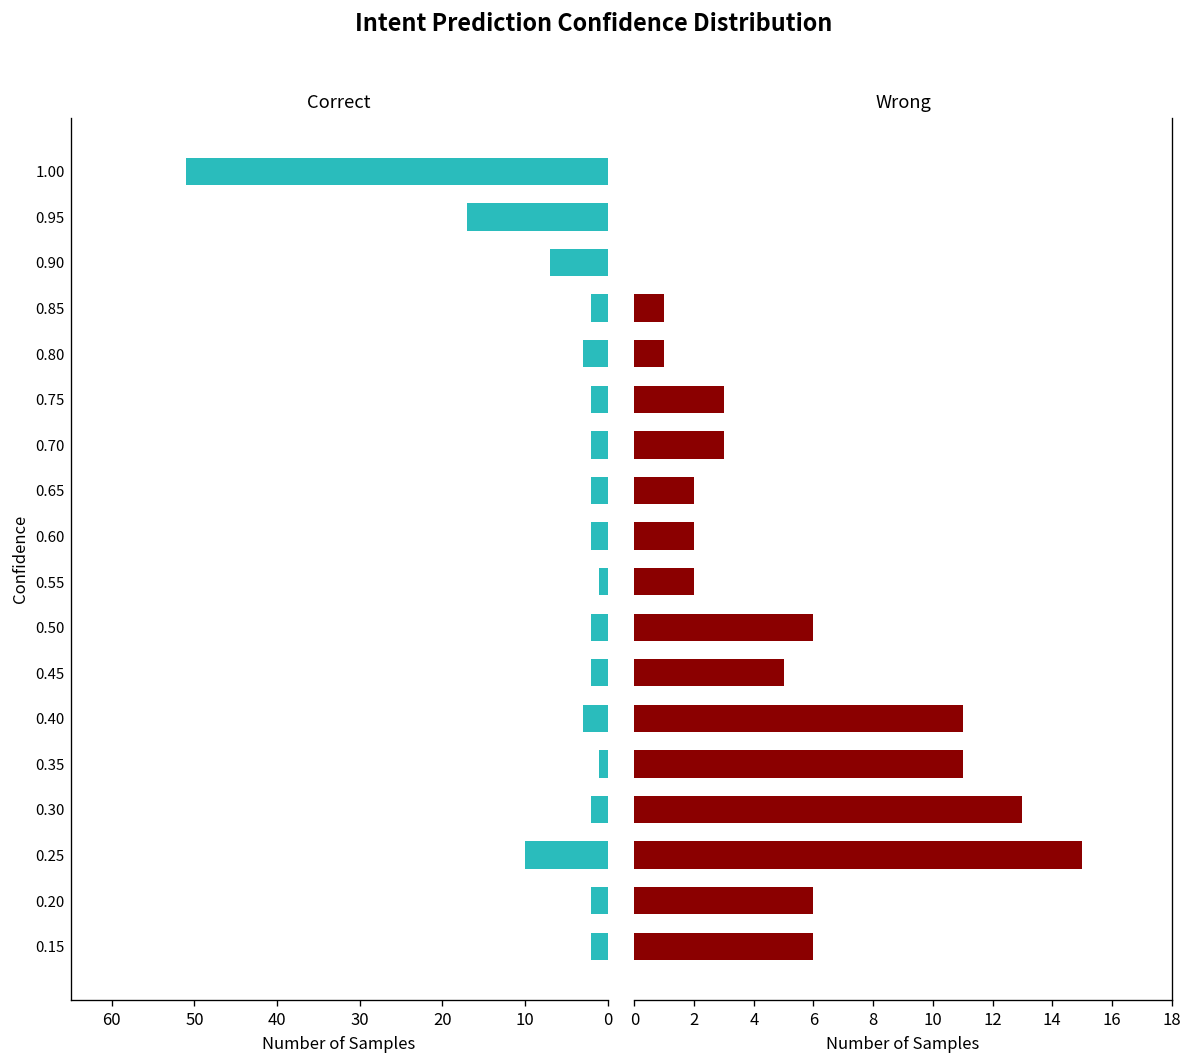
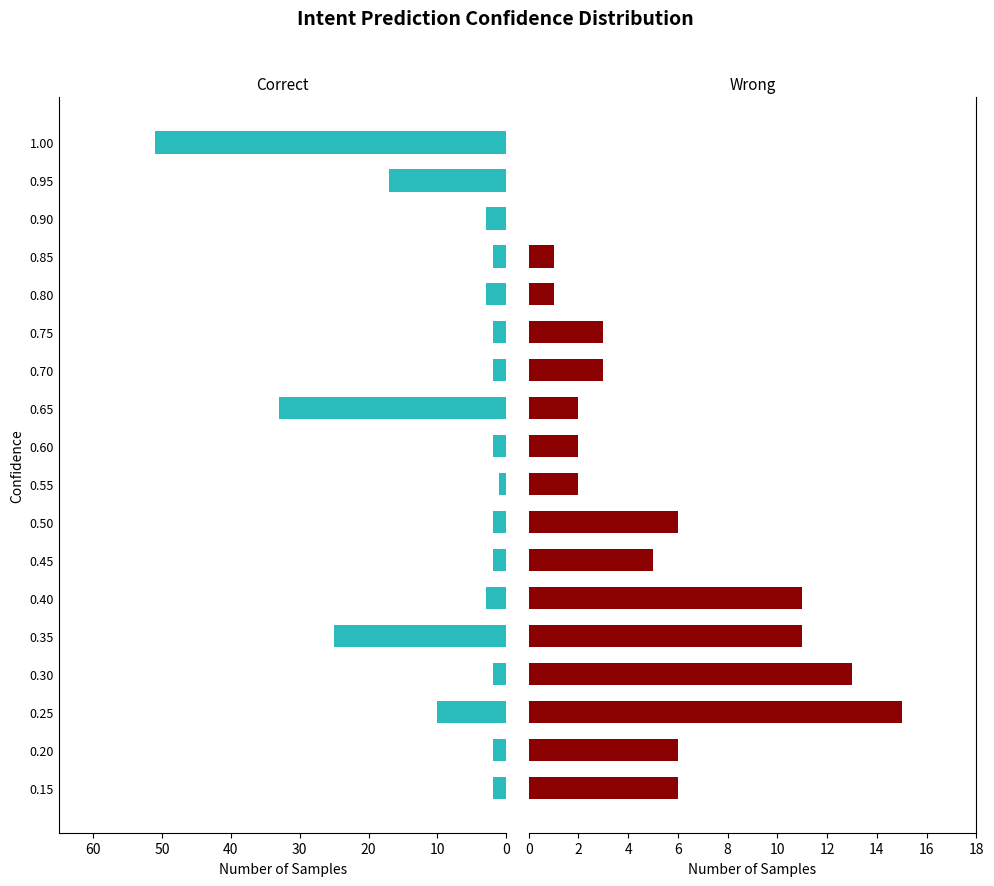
  {
    "Correct": {
      "1.00": 51,
      "0.95": 17,
-     "0.90": 7,
+     "0.90": 3,
      "0.85": 2,
      "0.80": 3,
      "0.75": 2,
      "0.70": 2,
-     "0.65": 2,
+     "0.65": 33,
      "0.60": 2,
      "0.55": 1,
      "0.50": 2,
      "0.45": 2,
      "0.40": 3,
-     "0.35": 1,
+     "0.35": 25,
      "0.30": 2,
      "0.25": 10,
      "0.20": 2,
      "0.15": 2
    }
  }
